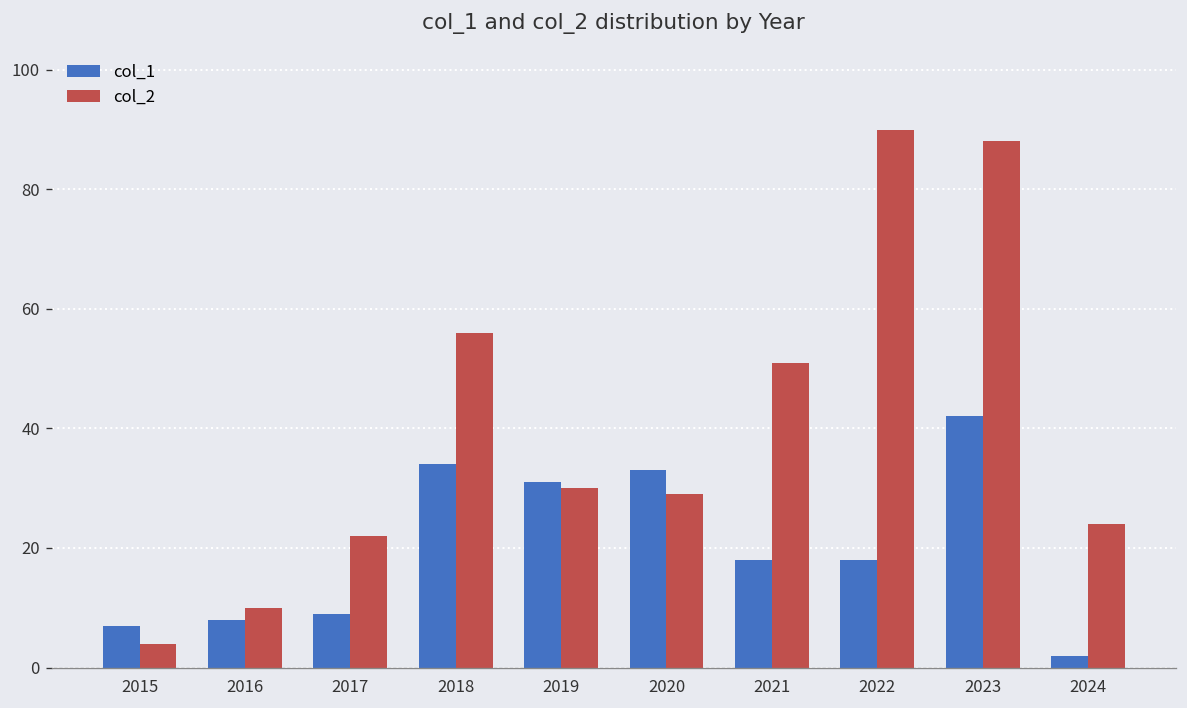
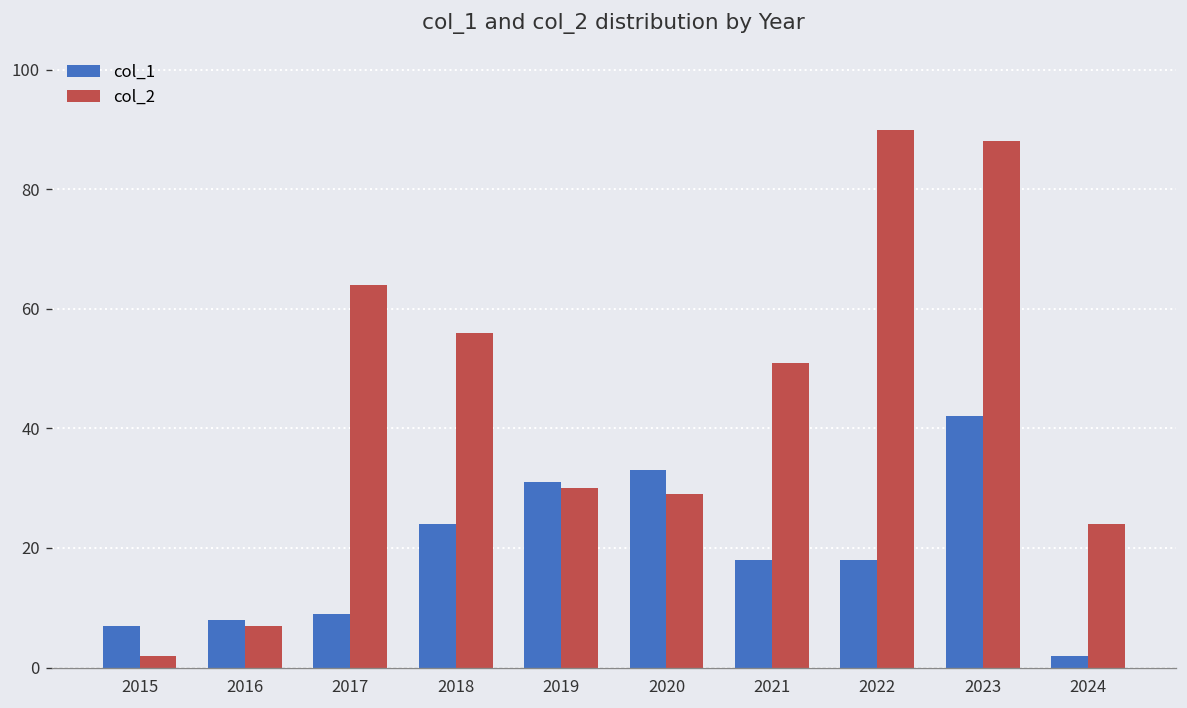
  {
    "col_1": {
      "2015": 7,
      "2016": 8,
      "2017": 9,
-     "2018": 34,
+     "2018": 24,
      "2019": 31,
      "2020": 33,
      "2021": 18,
      "2022": 18,
      "2023": 42,
      "2024": 2
    },
    "col_2": {
-     "2015": 4,
-     "2016": 10,
-     "2017": 22,
+     "2015": 2,
+     "2016": 7,
+     "2017": 64,
      "2018": 56,
      "2019": 30,
      "2020": 29,
      "2021": 51,
      "2022": 90,
      "2023": 88,
      "2024": 24
    }
  }
